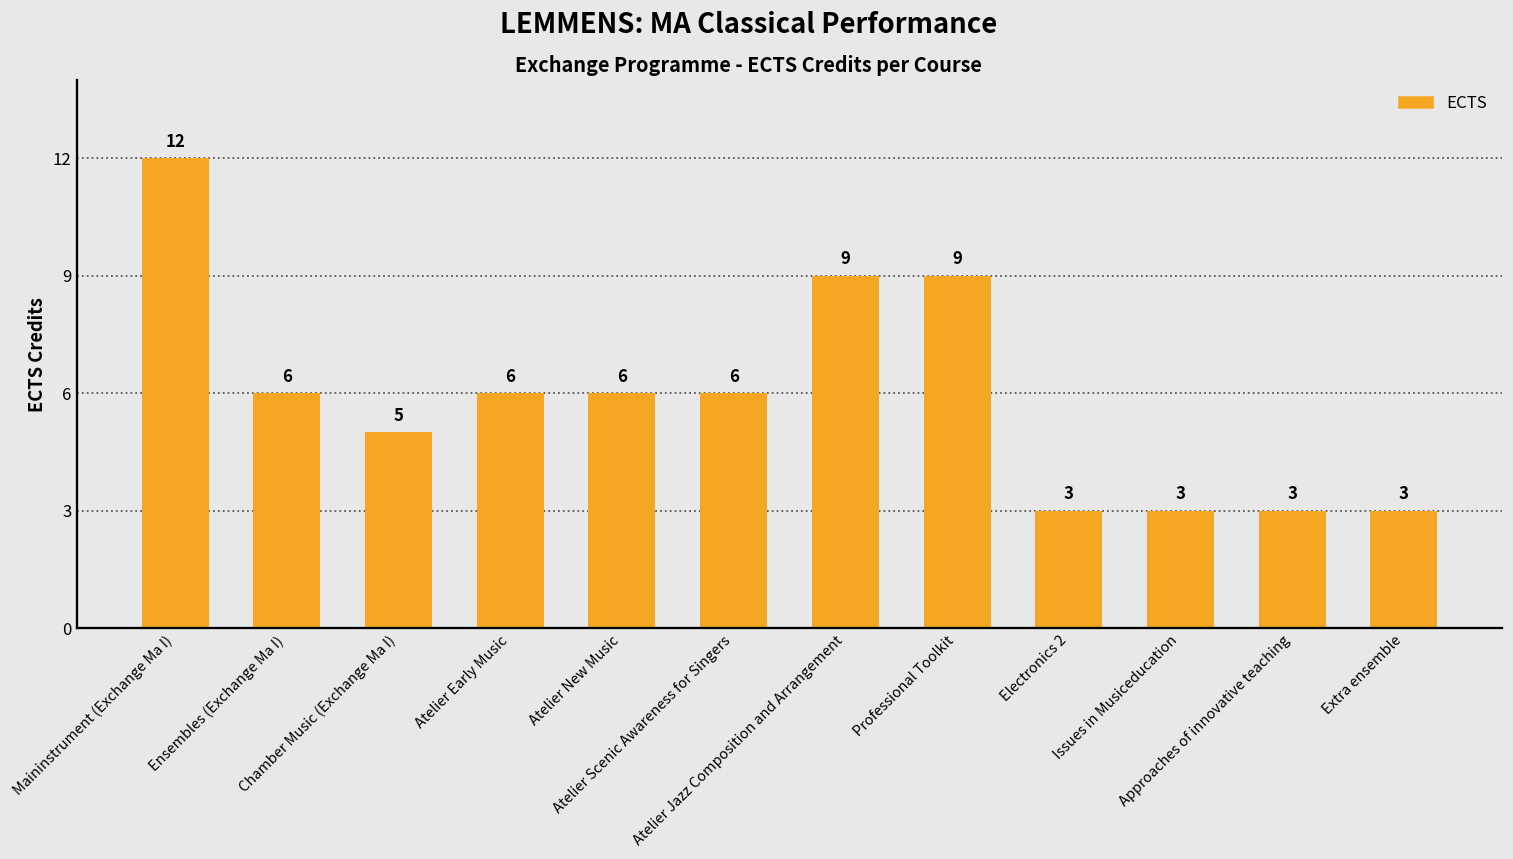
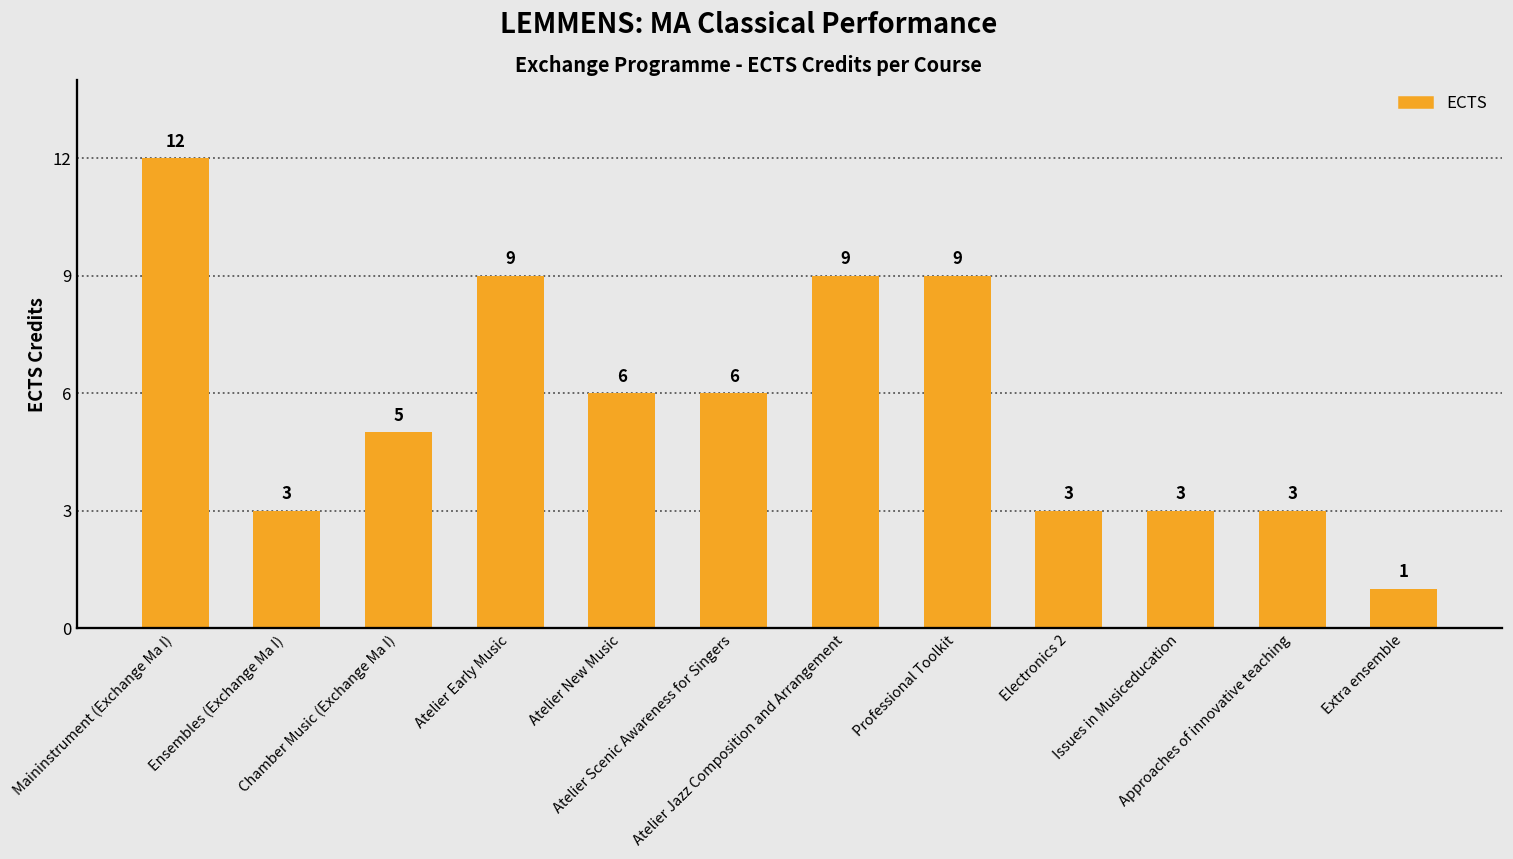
  {
    "Maininstrument (Exchange Ma I)": 12,
-   "Ensembles (Exchange Ma I)": 6,
+   "Ensembles (Exchange Ma I)": 3,
    "Chamber Music (Exchange Ma I)": 5,
-   "Atelier Early Music": 6,
+   "Atelier Early Music": 9,
    "Atelier New Music": 6,
    "Atelier Scenic Awareness for Singers": 6,
    "Atelier Jazz Composition and Arrangement": 9,
    "Professional Toolkit": 9,
    "Electronics 2": 3,
    "Issues in Musiceducation": 3,
    "Approaches of innovative teaching": 3,
-   "Extra ensemble": 3
+   "Extra ensemble": 1
  }
